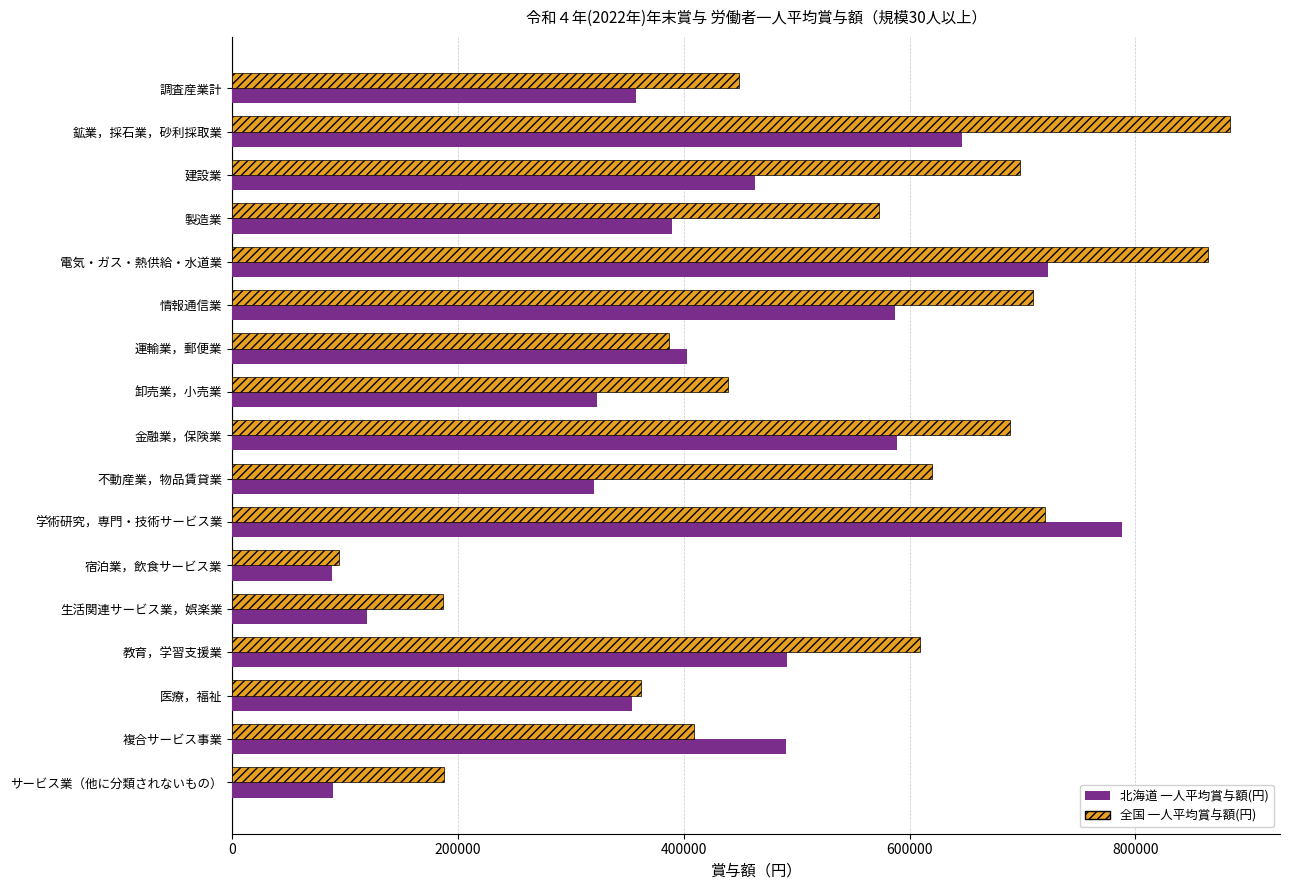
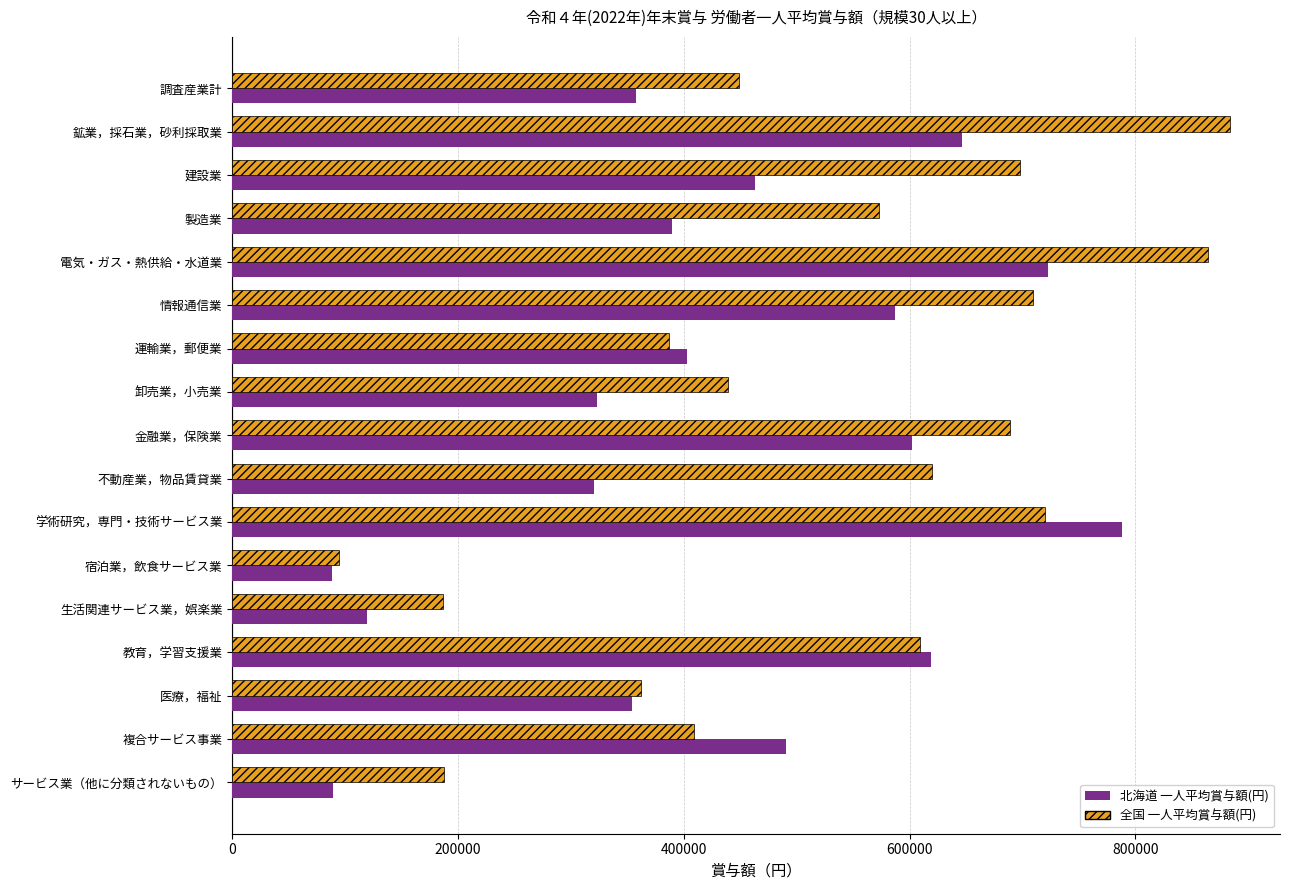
  {
    "北海道 一人平均賞与額(円)": {
      "調査産業計": 358000,
      "鉱業，採石業，砂利採取業": 647000,
      "建設業": 463000,
      "製造業": 389000,
      "電気・ガス・熱供給・水道業": 723000,
      "情報通信業": 587000,
      "運輸業，郵便業": 403000,
      "卸売業，小売業": 323000,
-     "金融業，保険業": 588000,
+     "金融業，保険業": 602000,
      "不動産業，物品賃貸業": 320000,
      "学術研究，専門・技術サービス業": 788000,
      "宿泊業，飲食サービス業": 88000,
      "生活関連サービス業，娯楽業": 120000,
-     "教育，学習支援業": 491000,
+     "教育，学習支援業": 619000,
      "医療，福祉": 354000,
      "複合サービス事業": 490000,
      "サービス業（他に分類されないもの）": 90000
    },
    "全国 一人平均賞与額(円)": {
      "調査産業計": 449000,
      "鉱業，採石業，砂利採取業": 884000,
      "建設業": 697000,
      "製造業": 573000,
      "電気・ガス・熱供給・水道業": 864000,
      "情報通信業": 710000,
      "運輸業，郵便業": 387000,
      "卸売業，小売業": 439000,
      "金融業，保険業": 689000,
      "不動産業，物品賃貸業": 620000,
      "学術研究，専門・技術サービス業": 720000,
      "宿泊業，飲食サービス業": 94000,
      "生活関連サービス業，娯楽業": 187000,
      "教育，学習支援業": 609000,
      "医療，福祉": 362000,
      "複合サービス事業": 409000,
      "サービス業（他に分類されないもの）": 187000
    }
  }
